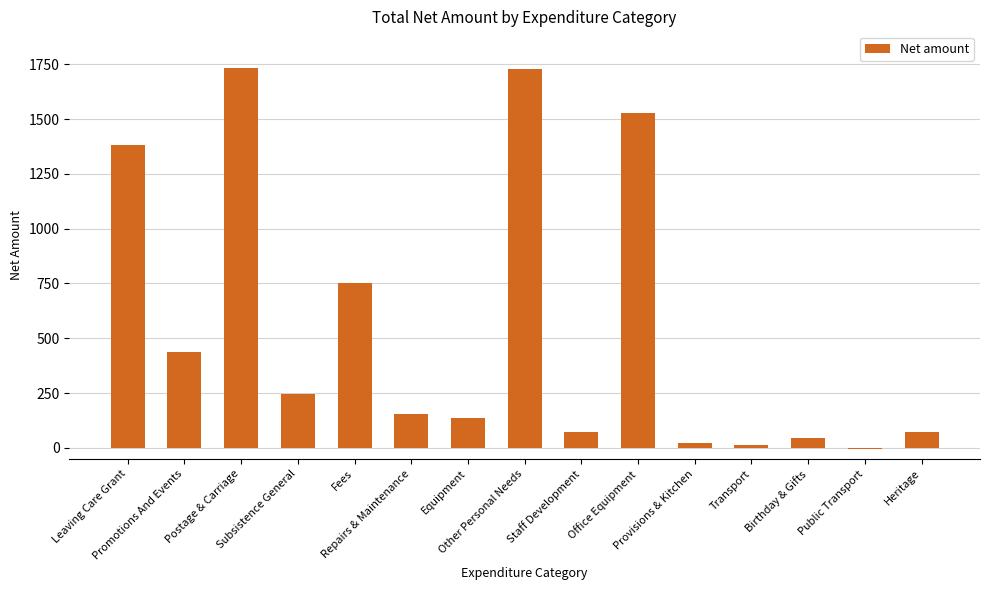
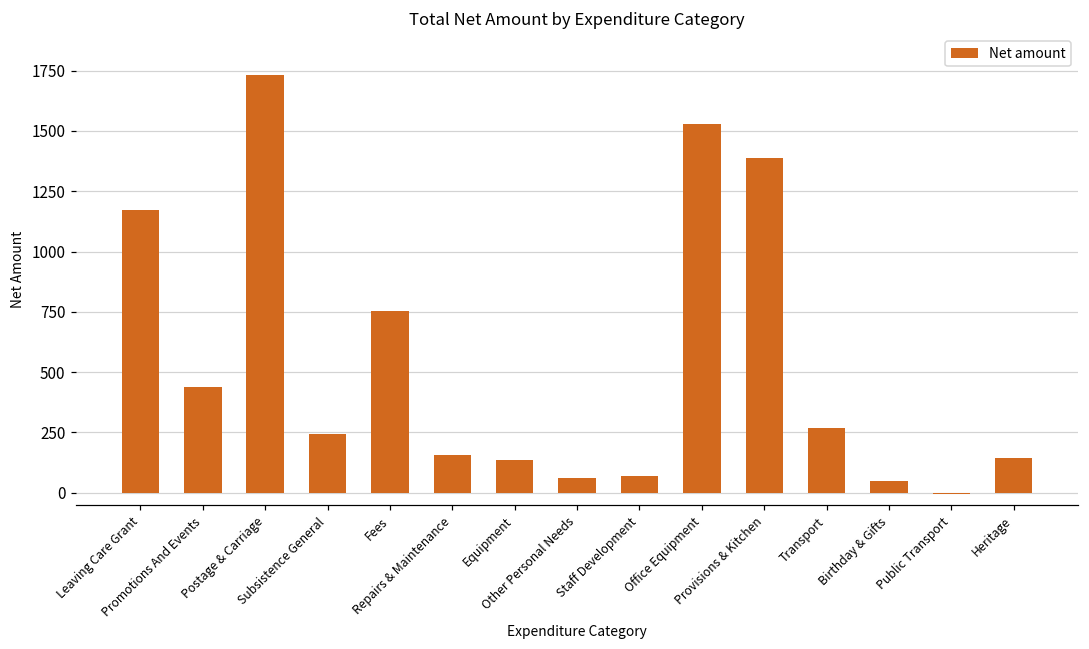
  {
-   "Leaving Care Grant": 1380,
+   "Leaving Care Grant": 1170,
    "Promotions And Events": 440,
    "Postage & Carriage": 1730,
    "Subsistence General": 240,
    "Fees": 750,
    "Repairs & Maintenance": 150,
    "Equipment": 140,
-   "Other Personal Needs": 1730,
+   "Other Personal Needs": 60,
    "Staff Development": 70,
    "Office Equipment": 1530,
-   "Provisions & Kitchen": 20,
-   "Transport": 20,
+   "Provisions & Kitchen": 1390,
+   "Transport": 270,
    "Birthday & Gifts": 50,
-   "Heritage": 70
+   "Heritage": 150
  }
